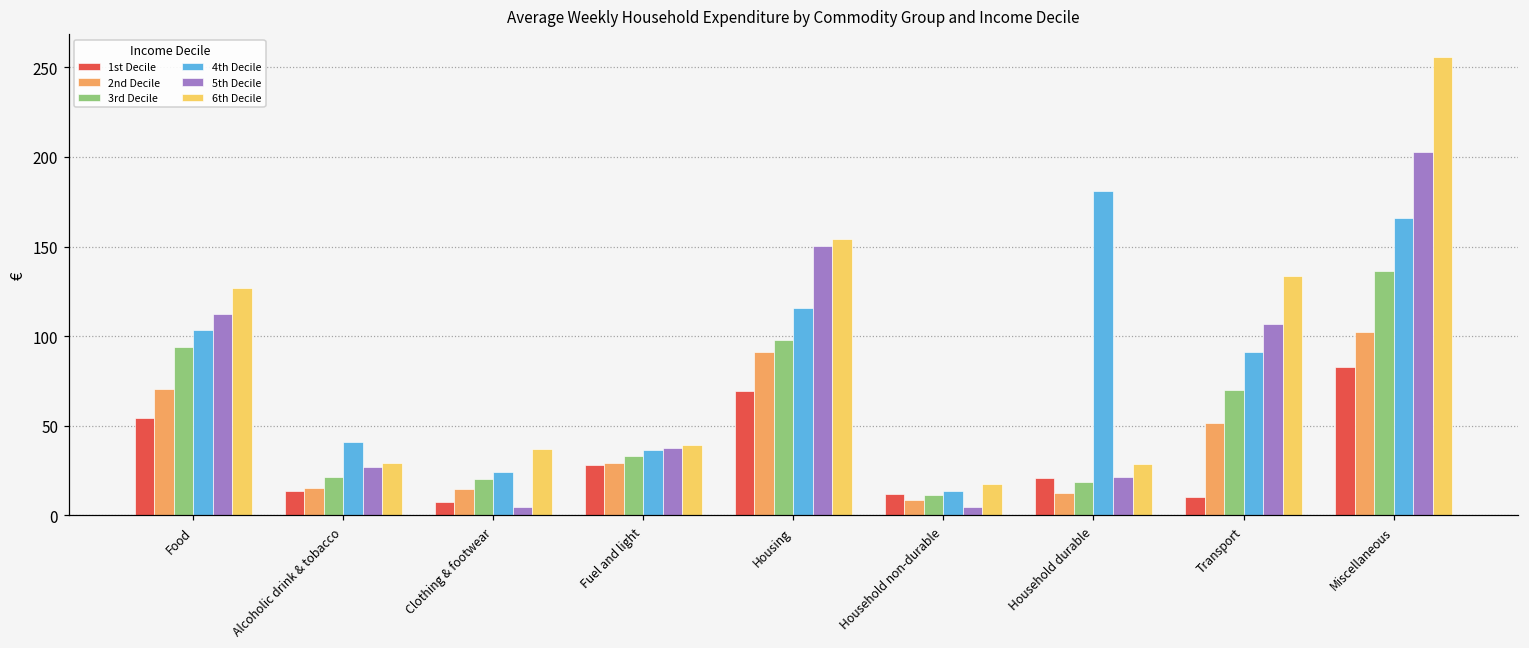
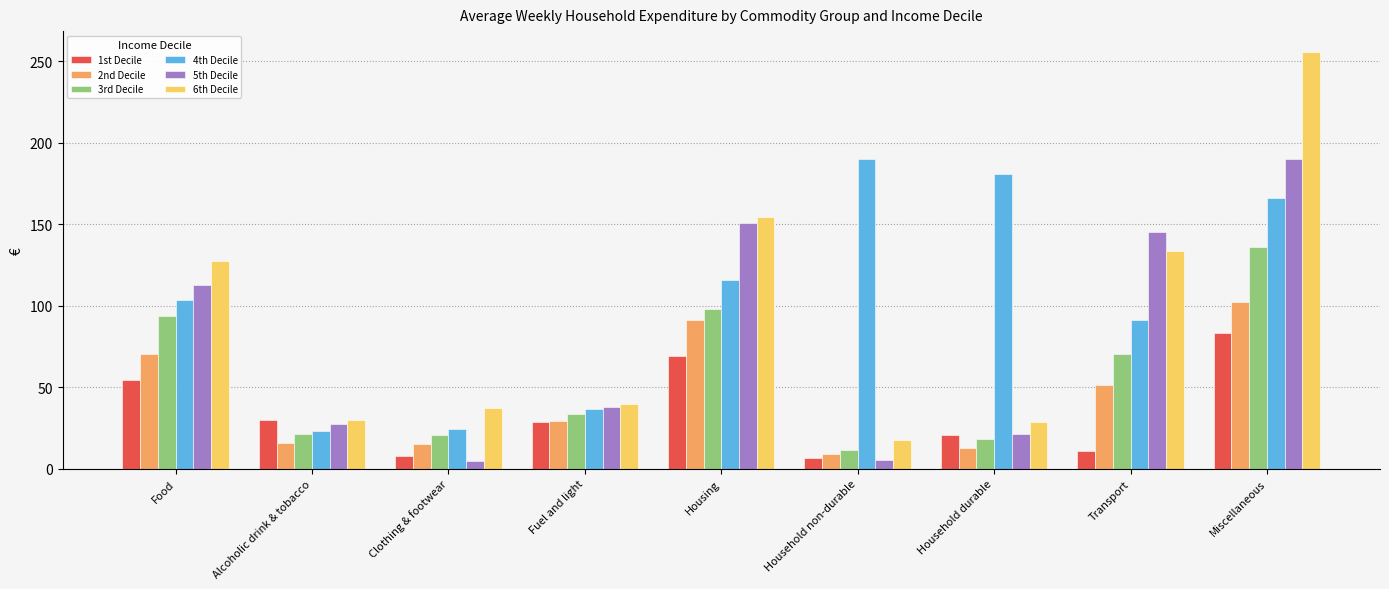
  {
    "1st Decile": {
      "Food": 54,
-     "Alcoholic drink & tobacco": 14,
+     "Alcoholic drink & tobacco": 30,
      "Clothing & footwear": 7,
      "Fuel and light": 28,
      "Housing": 69,
-     "Household non-durable": 12,
+     "Household non-durable": 6,
      "Household durable": 21,
      "Transport": 11,
      "Miscellaneous": 83
    },
    "3rd Decile": {
      "Food": 94,
      "Alcoholic drink & tobacco": 21,
      "Clothing & footwear": 20,
      "Fuel and light": 33,
      "Housing": 98,
      "Household non-durable": 11,
      "Household durable": 18,
      "Transport": 70,
      "Miscellaneous": 136
    },
    "4th Decile": {
      "Food": 104,
-     "Alcoholic drink & tobacco": 41,
+     "Alcoholic drink & tobacco": 23,
      "Clothing & footwear": 24,
      "Fuel and light": 37,
      "Housing": 116,
-     "Household non-durable": 14,
+     "Household non-durable": 190,
      "Household durable": 181,
      "Transport": 91,
      "Miscellaneous": 166
    },
    "5th Decile": {
      "Food": 112,
      "Alcoholic drink & tobacco": 27,
      "Clothing & footwear": 5,
      "Fuel and light": 38,
      "Housing": 150,
      "Household non-durable": 5,
      "Household durable": 21,
-     "Transport": 107,
-     "Miscellaneous": 203
+     "Transport": 145,
+     "Miscellaneous": 190
    }
  }
